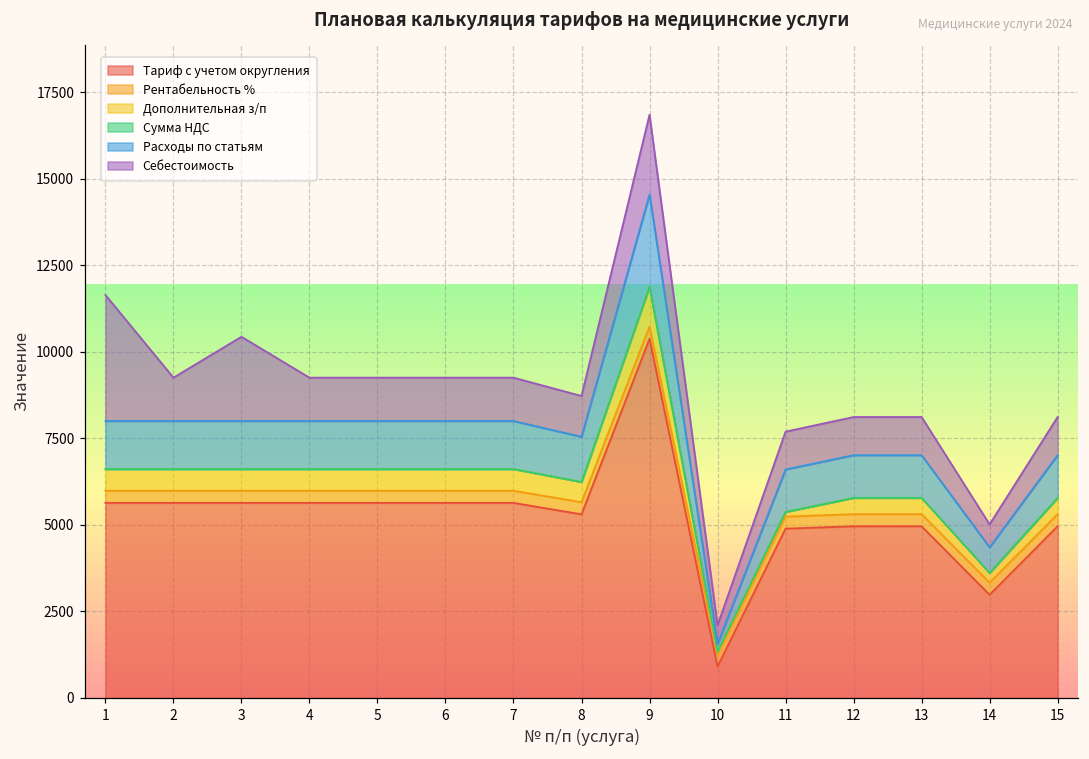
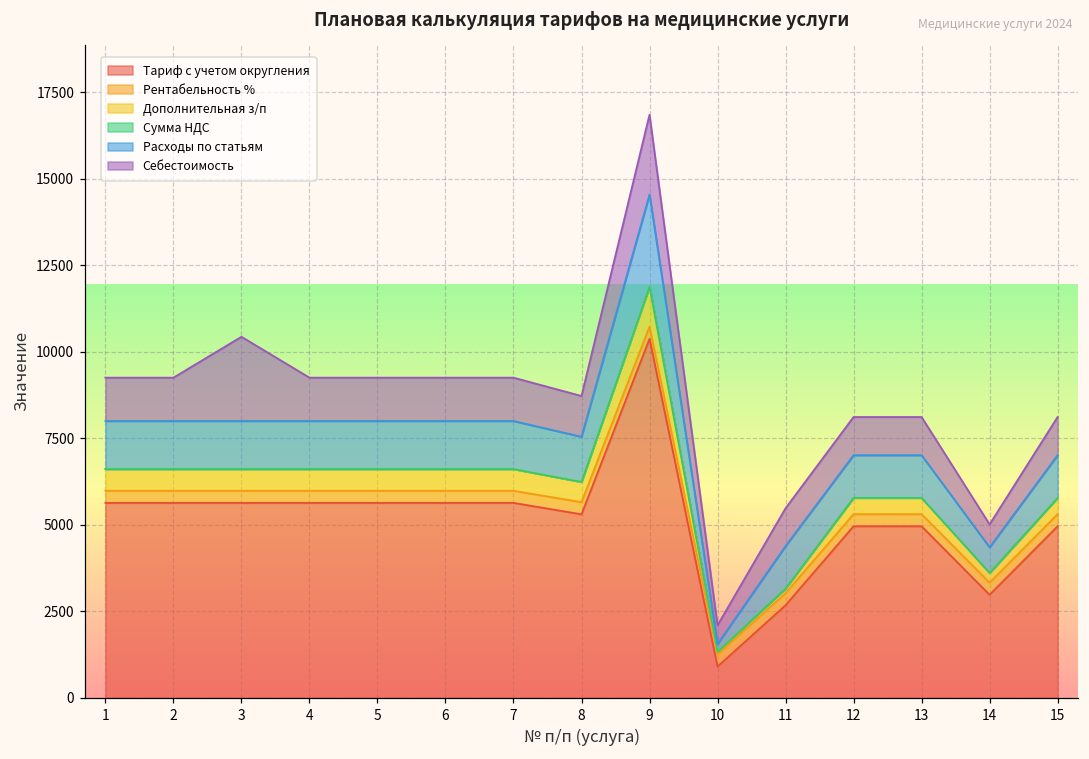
  {
    "Tариф с учетом округления": {
      "1": 5600,
      "2": 5600,
      "3": 5600,
      "4": 5600,
      "5": 5600,
      "6": 5600,
      "7": 5600,
      "8": 5300,
      "9": 10400,
      "10": 900,
-     "11": 4900,
+     "11": 2700,
      "12": 5000,
      "13": 5000,
      "14": 3000,
      "15": 5000
    },
    "Рентабельность %": {
      "1": 300,
      "2": 300,
      "3": 300,
      "4": 300,
      "5": 300,
      "6": 300,
      "7": 300,
      "8": 400,
      "9": 300,
      "11": 300,
      "12": 300,
      "13": 300,
      "14": 400,
      "15": 300
    },
    "Расходы по статьям": {
      "1": 1400,
      "2": 1400,
      "3": 1400,
      "4": 1400,
      "5": 1400,
      "6": 1400,
      "7": 1400,
      "8": 1300,
      "9": 2700,
      "10": 200,
      "11": 1200,
      "12": 1200,
      "13": 1200,
      "14": 700,
      "15": 1200
    },
    "Себестоимость": {
-     "1": 3600,
+     "1": 1300,
      "2": 1300,
      "3": 2400,
      "4": 1300,
      "5": 1300,
      "6": 1300,
      "7": 1300,
      "8": 1200,
      "9": 2300,
      "10": 500,
      "11": 1100,
      "12": 1100,
      "13": 1100,
      "14": 700,
      "15": 1100
    }
  }
